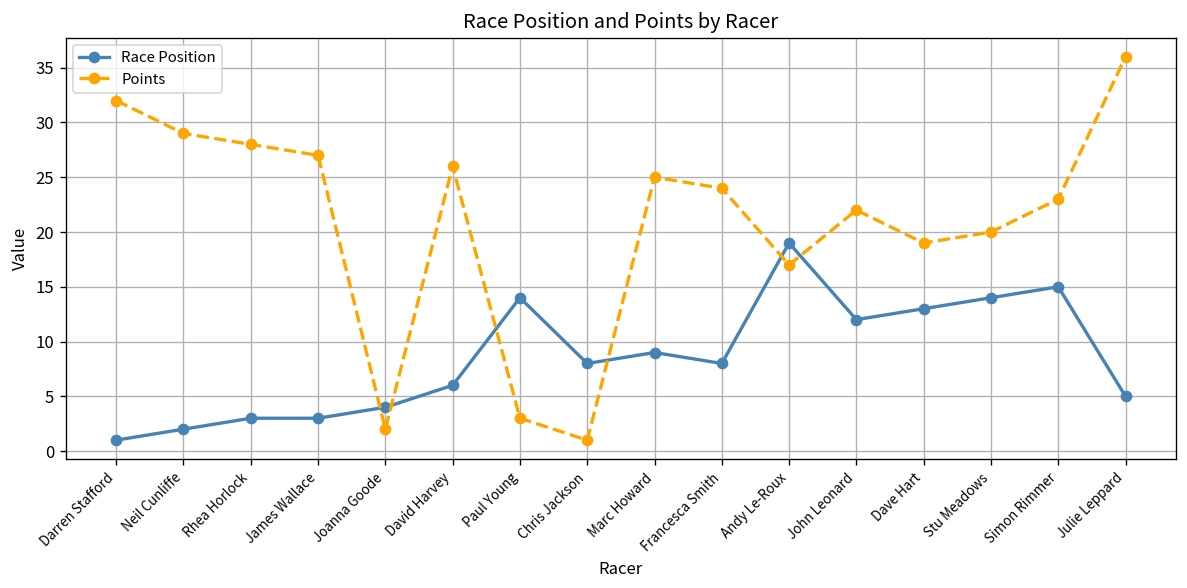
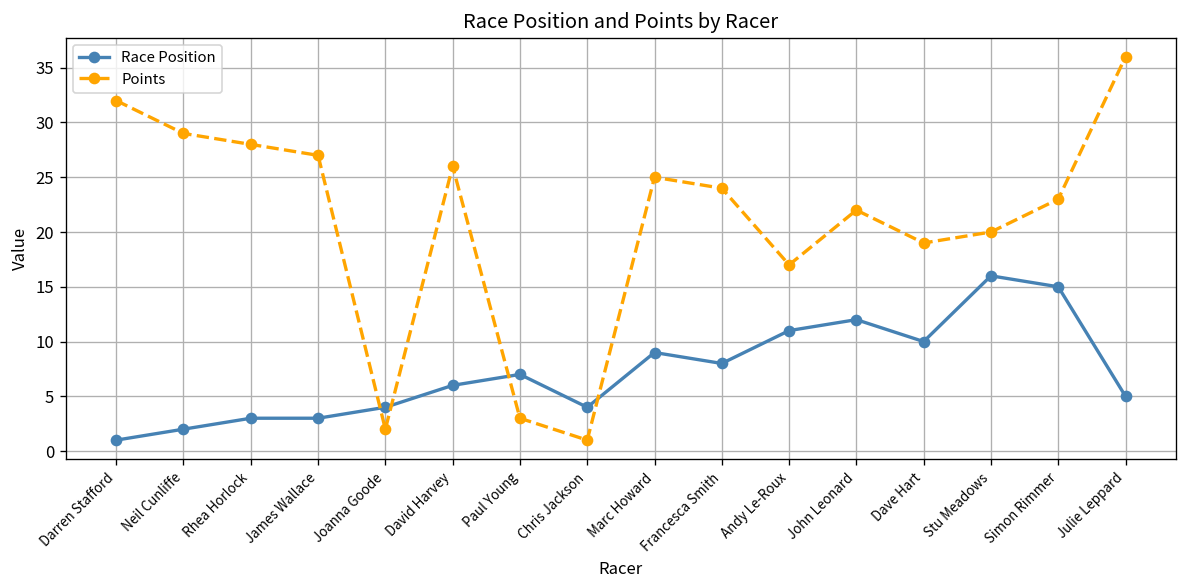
  {
    "Race Position": {
      "Darren Stafford": 1,
      "Neil Cunliffe": 2,
      "Rhea Horlock": 3,
      "James Wallace": 3,
      "Joanna Goode": 4,
      "David Harvey": 6,
-     "Paul Young": 14,
-     "Chris Jackson": 8,
+     "Paul Young": 7,
+     "Chris Jackson": 4,
      "Marc Howard": 9,
      "Francesca Smith": 8,
-     "Andy Le-Roux": 19,
+     "Andy Le-Roux": 11,
      "John Leonard": 12,
-     "Dave Hart": 13,
-     "Stu Meadows": 14,
+     "Dave Hart": 10,
+     "Stu Meadows": 16,
      "Simon Rimmer": 15,
      "Julie Leppard": 5
    },
    "Points": {
      "Darren Stafford": 32,
      "Neil Cunliffe": 29,
      "Rhea Horlock": 28,
      "James Wallace": 27,
      "Joanna Goode": 2,
      "David Harvey": 26,
      "Paul Young": 3,
      "Chris Jackson": 1,
      "Marc Howard": 25,
      "Francesca Smith": 24,
      "Andy Le-Roux": 17,
      "John Leonard": 22,
      "Dave Hart": 19,
      "Stu Meadows": 20,
      "Simon Rimmer": 23,
      "Julie Leppard": 36
    }
  }
